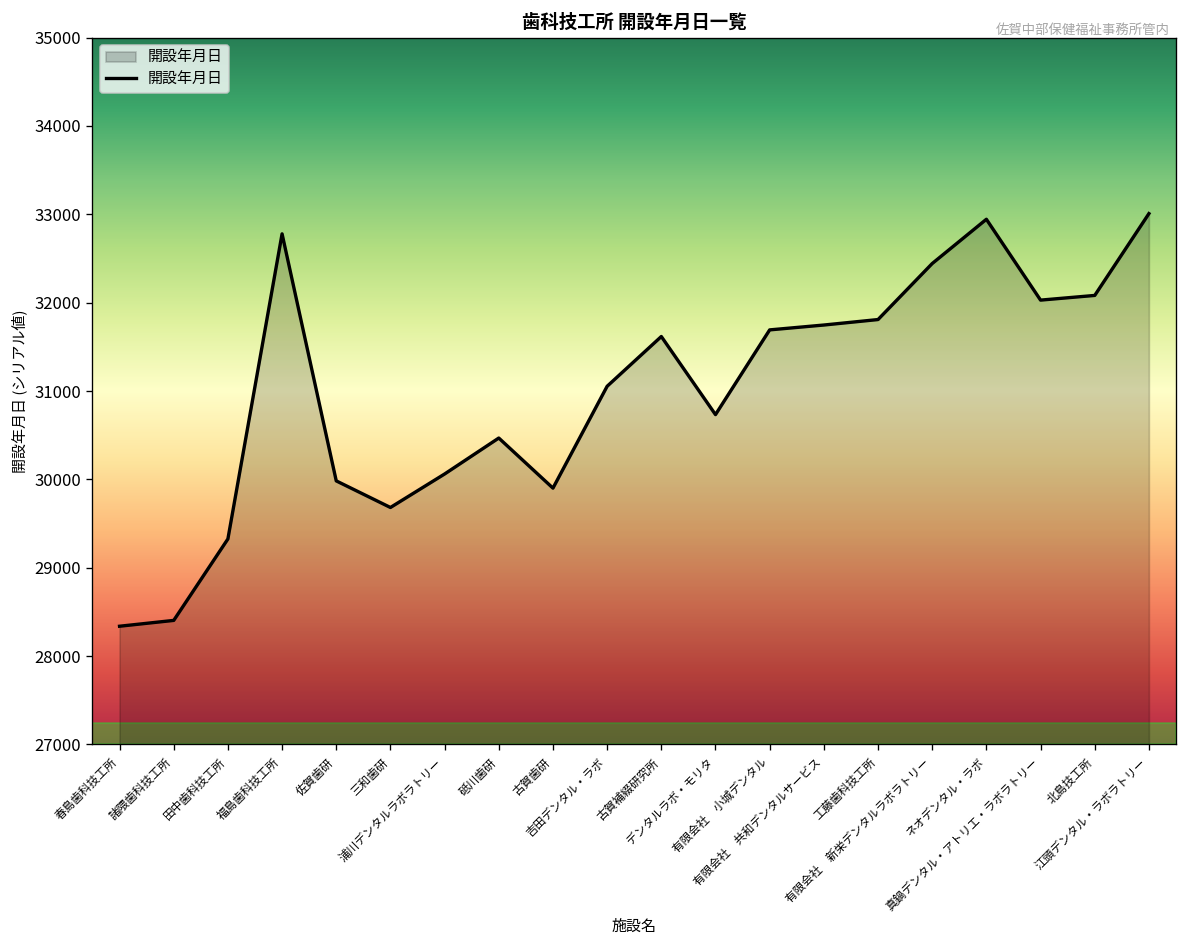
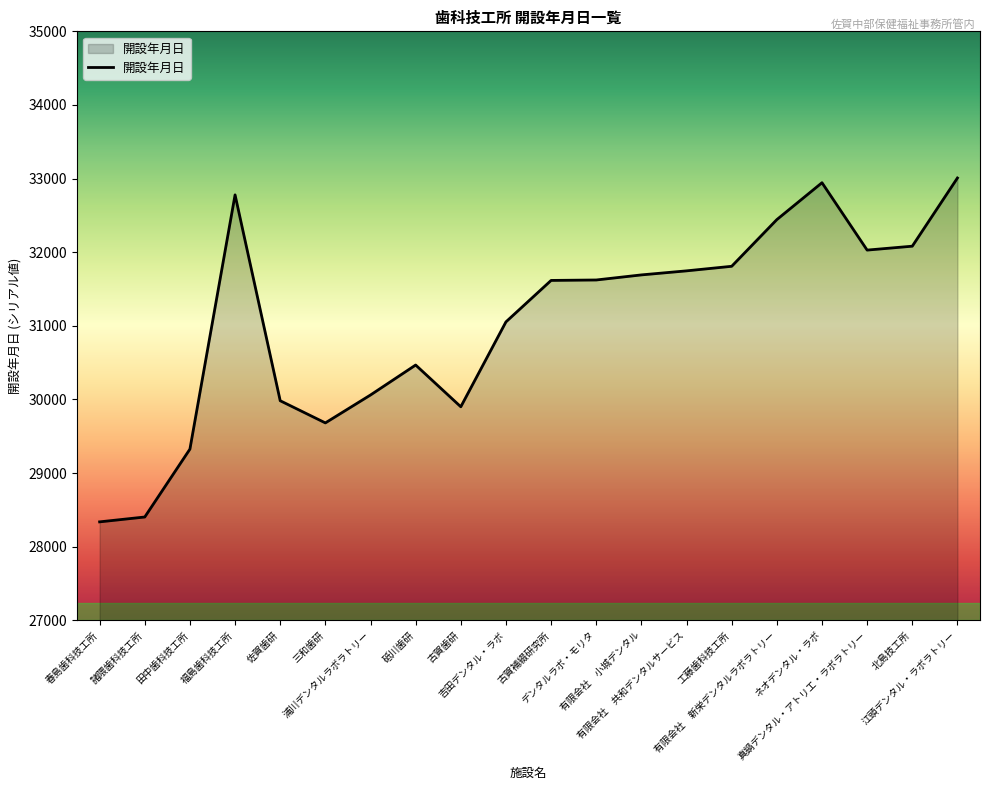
  {
    "春島歯科技工所": 28300,
    "諸隈歯科技工所": 28400,
    "田中歯科技工所": 29300,
    "福島歯科技工所": 32800,
    "佐賀歯研": 30000,
    "三和歯研": 29700,
    "浦川デンタルラボラトリー": 30100,
    "砥川歯研": 30500,
    "古賀歯研": 29900,
    "吉田デンタル・ラボ": 31100,
    "古賀補綴研究所": 31600,
-   "デンタルラボ・モリタ": 30700,
+   "デンタルラボ・モリタ": 31600,
    "有限会社 小城デンタル": 31700,
    "有限会社 共和デンタルサービス": 31700,
    "工藤歯科技工所": 31800,
    "有限会社 新栄デンタルラボラトリー": 32400,
    "ネオデンタル・ラボ": 32900,
    "真鍋デンタル・アトリエ・ラボラトリー": 32000,
    "北島技工所": 32100,
    "江頭デンタル・ラボラトリー": 33000
  }
